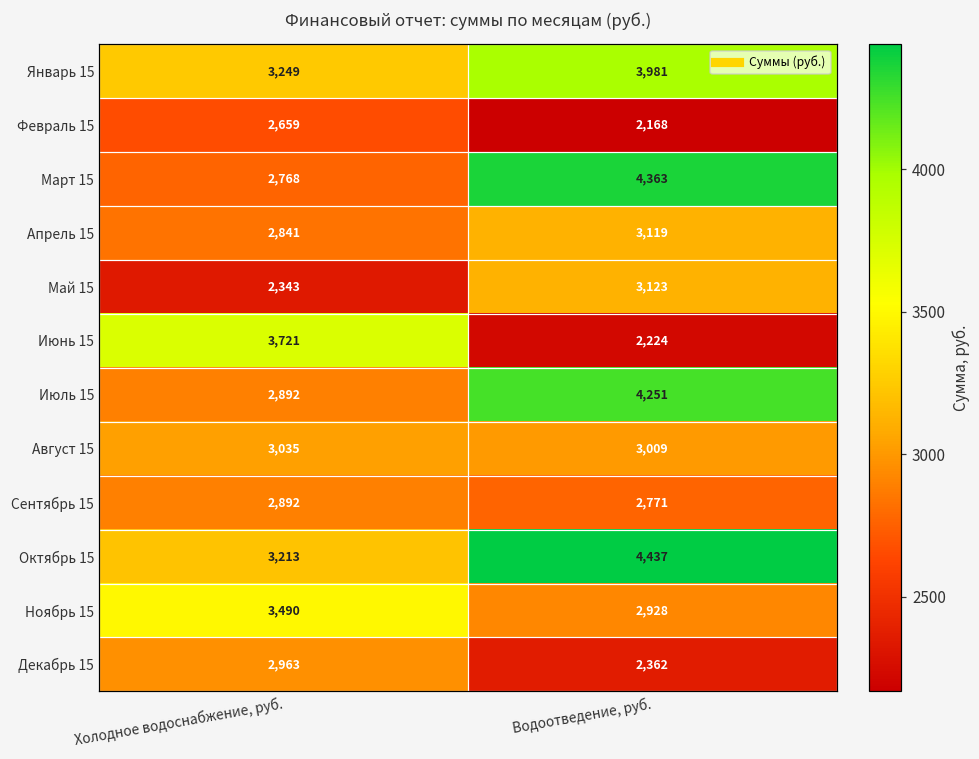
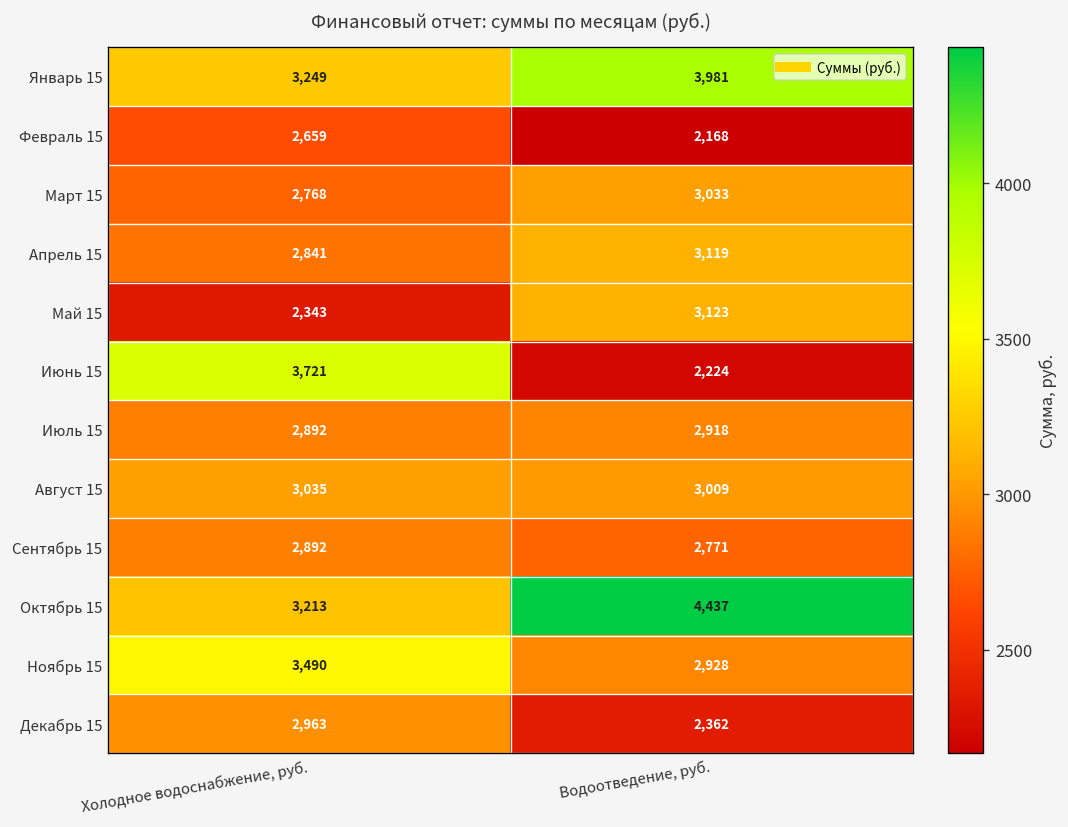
  {
    "Январь 15": {
      "Холодное водоснабжение, руб.": "3,249",
      "Водоотведение, руб.": "3,981"
    },
    "Февраль 15": {
      "Холодное водоснабжение, руб.": "2,659",
      "Водоотведение, руб.": "2,168"
    },
    "Март 15": {
      "Холодное водоснабжение, руб.": "2,768",
-     "Водоотведение, руб.": "4,363"
+     "Водоотведение, руб.": "3,033"
    },
    "Апрель 15": {
      "Холодное водоснабжение, руб.": "2,841",
      "Водоотведение, руб.": "3,119"
    },
    "Май 15": {
      "Холодное водоснабжение, руб.": "2,343",
      "Водоотведение, руб.": "3,123"
    },
    "Июнь 15": {
      "Холодное водоснабжение, руб.": "3,721",
      "Водоотведение, руб.": "2,224"
    },
    "Июль 15": {
      "Холодное водоснабжение, руб.": "2,892",
-     "Водоотведение, руб.": "4,251"
+     "Водоотведение, руб.": "2,918"
    },
    "Август 15": {
      "Холодное водоснабжение, руб.": "3,035",
      "Водоотведение, руб.": "3,009"
    },
    "Сентябрь 15": {
      "Холодное водоснабжение, руб.": "2,892",
      "Водоотведение, руб.": "2,771"
    },
    "Октябрь 15": {
      "Холодное водоснабжение, руб.": "3,213",
      "Водоотведение, руб.": "4,437"
    },
    "Ноябрь 15": {
      "Холодное водоснабжение, руб.": "3,490",
      "Водоотведение, руб.": "2,928"
    },
    "Декабрь 15": {
      "Холодное водоснабжение, руб.": "2,963",
      "Водоотведение, руб.": "2,362"
    }
  }
